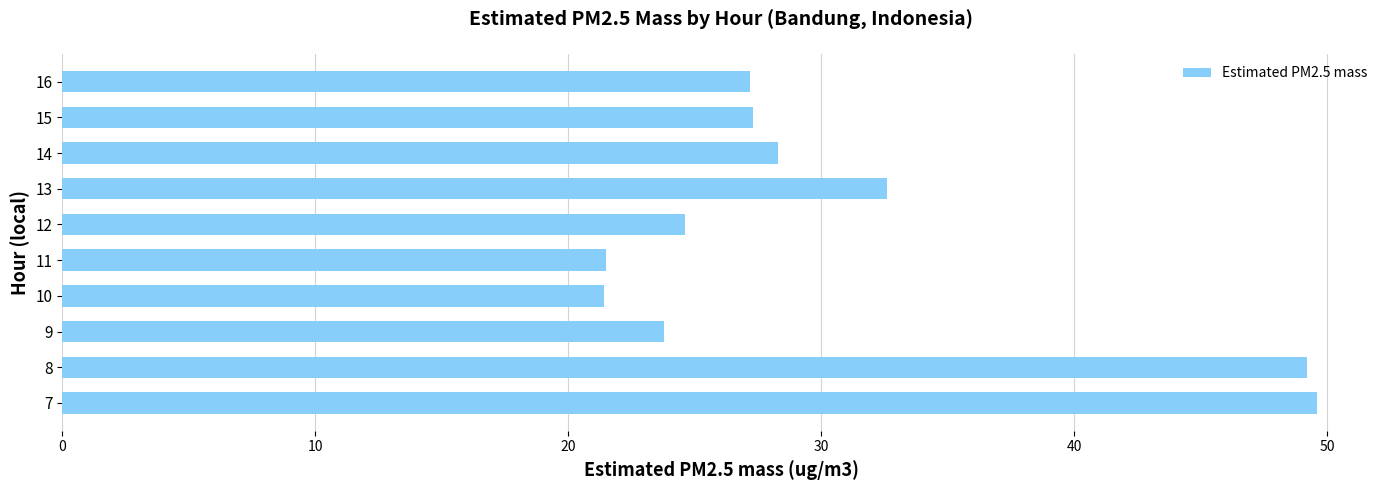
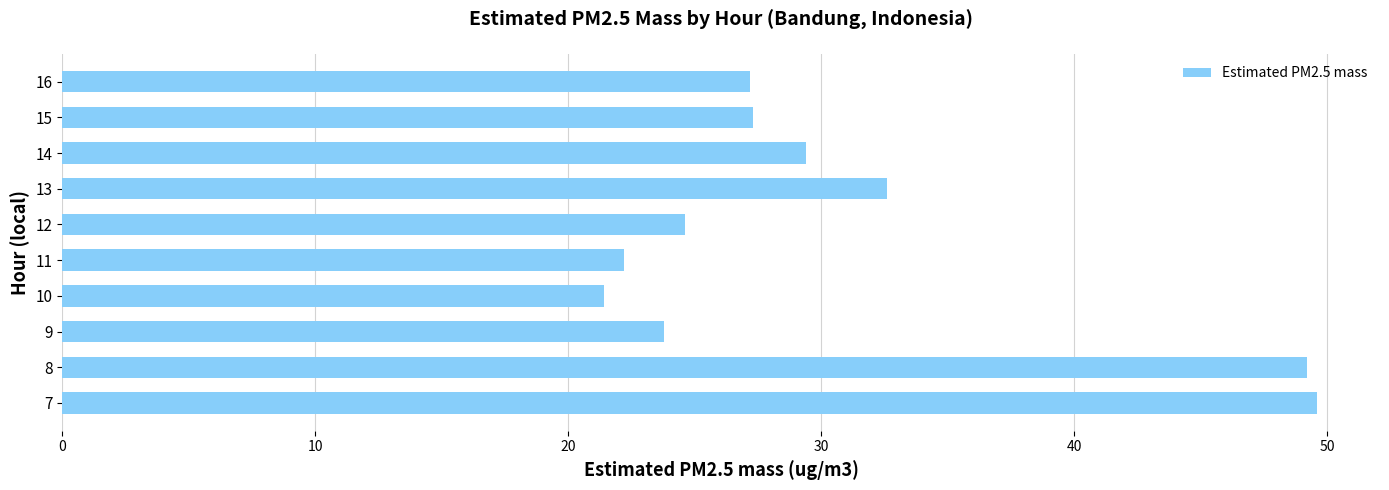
  {
    "16": 27.2,
    "15": 27.3,
-   "14": 28.3,
+   "14": 29.4,
    "13": 32.6,
    "12": 24.6,
-   "11": 21.5,
+   "11": 22.2,
    "10": 21.4,
    "9": 23.8,
    "8": 49.2,
    "7": 49.6
  }
